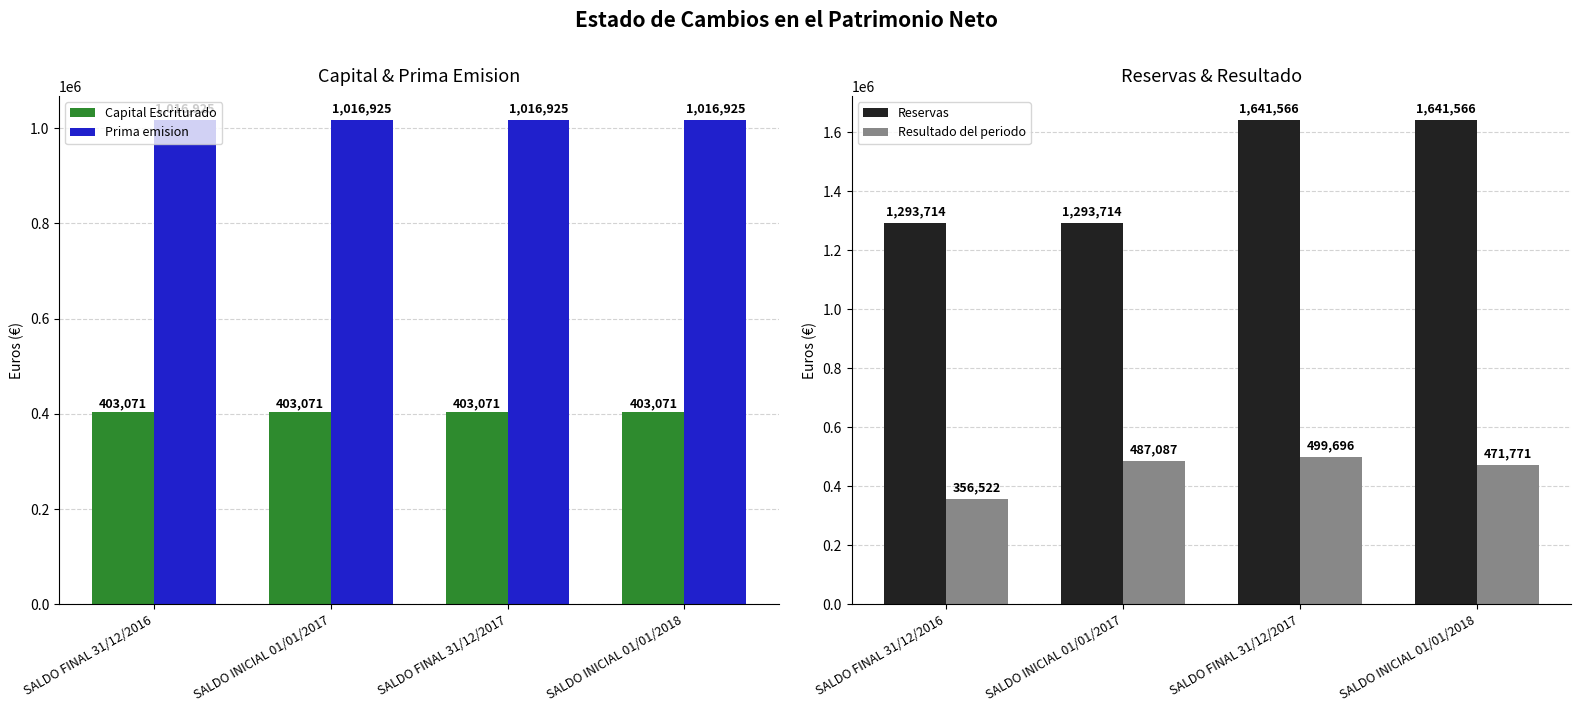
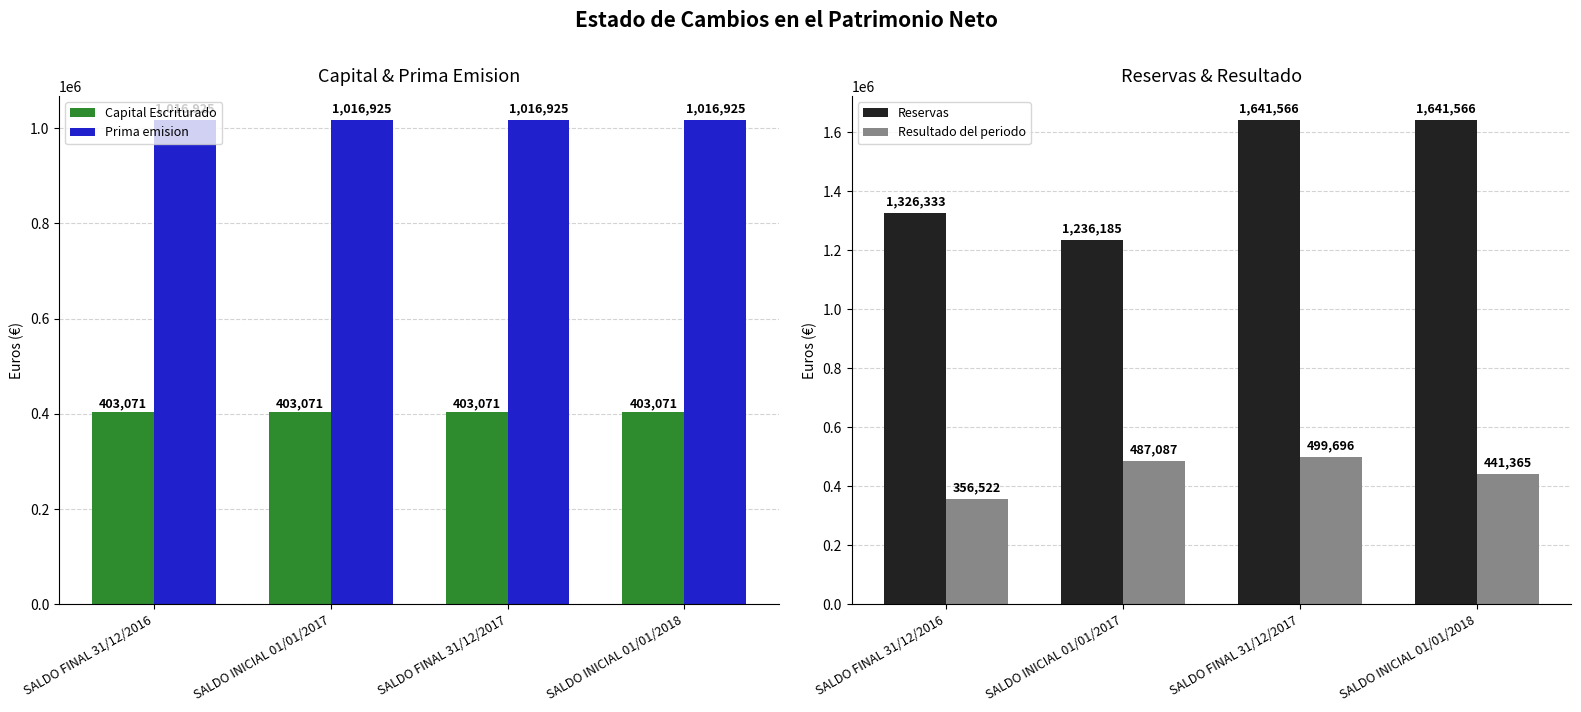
  {
    "Capital & Prima Emision": {
      "Capital Escriturado": {
        "SALDO FINAL 31/12/2016": "403,071",
        "SALDO INICIAL 01/01/2017": "403,071",
        "SALDO FINAL 31/12/2017": "403,071",
        "SALDO INICIAL 01/01/2018": "403,071"
      },
      "Prima emision": {
        "SALDO INICIAL 01/01/2017": "1,016,925",
        "SALDO FINAL 31/12/2017": "1,016,925",
        "SALDO INICIAL 01/01/2018": "1,016,925"
      }
    },
    "Reservas & Resultado": {
      "Reservas": {
-       "SALDO FINAL 31/12/2016": "1,293,714",
-       "SALDO INICIAL 01/01/2017": "1,293,714",
+       "SALDO FINAL 31/12/2016": "1,326,333",
+       "SALDO INICIAL 01/01/2017": "1,236,185",
        "SALDO FINAL 31/12/2017": "1,641,566",
        "SALDO INICIAL 01/01/2018": "1,641,566"
      },
      "Resultado del periodo": {
        "SALDO FINAL 31/12/2016": "356,522",
        "SALDO INICIAL 01/01/2017": "487,087",
        "SALDO FINAL 31/12/2017": "499,696",
-       "SALDO INICIAL 01/01/2018": "471,771"
+       "SALDO INICIAL 01/01/2018": "441,365"
      }
    }
  }
